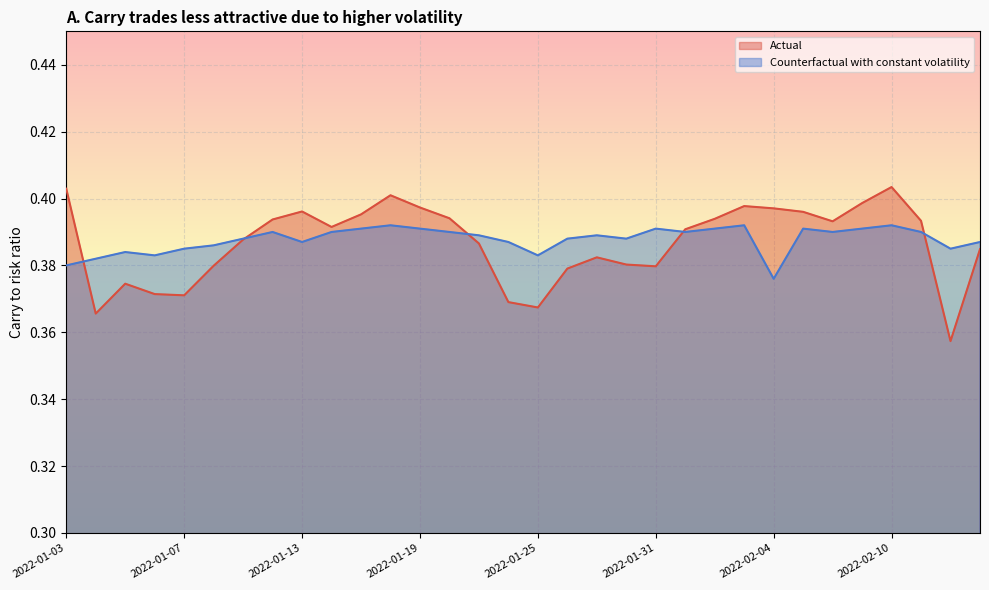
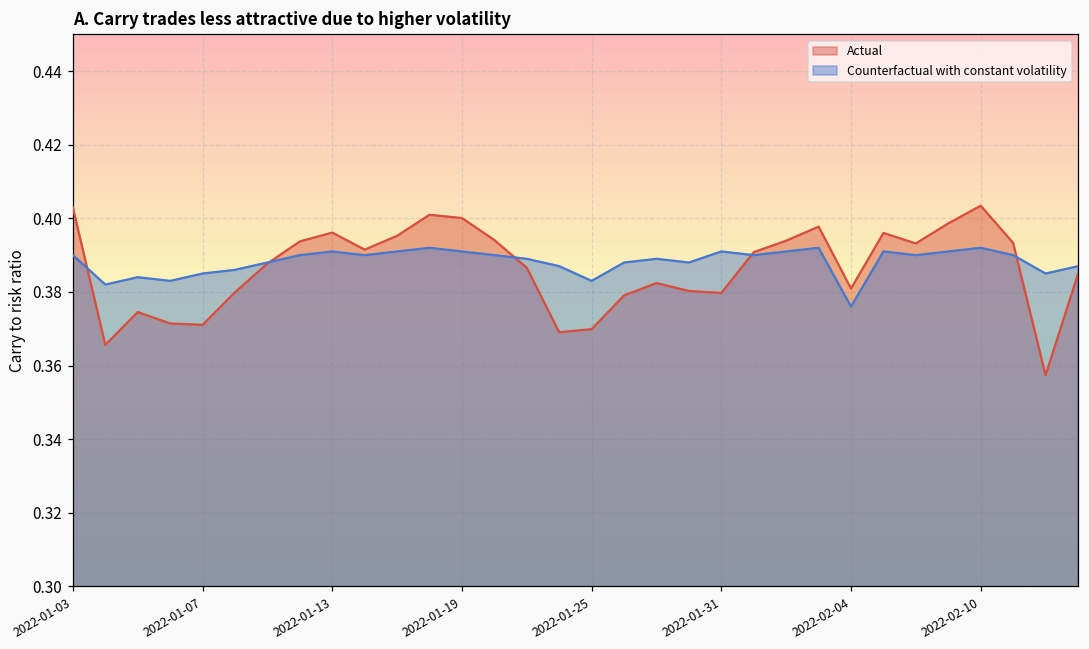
  {
    "Actual": {
      "2022-01-03": 0.403,
      "2022-01-07": 0.371,
      "2022-01-13": 0.396,
-     "2022-01-19": 0.397,
-     "2022-01-25": 0.367,
+     "2022-01-19": 0.400,
+     "2022-01-25": 0.370,
      "2022-01-31": 0.380,
-     "2022-02-04": 0.397,
+     "2022-02-04": 0.381,
      "2022-02-10": 0.403
    },
    "Counterfactual with constant volatility": {
-     "2022-01-03": 0.38,
+     "2022-01-03": 0.39,
      "2022-01-07": 0.385,
-     "2022-01-13": 0.387,
+     "2022-01-13": 0.391,
      "2022-01-19": 0.391,
      "2022-01-25": 0.383,
      "2022-01-31": 0.391,
      "2022-02-04": 0.376,
      "2022-02-10": 0.392
    }
  }
